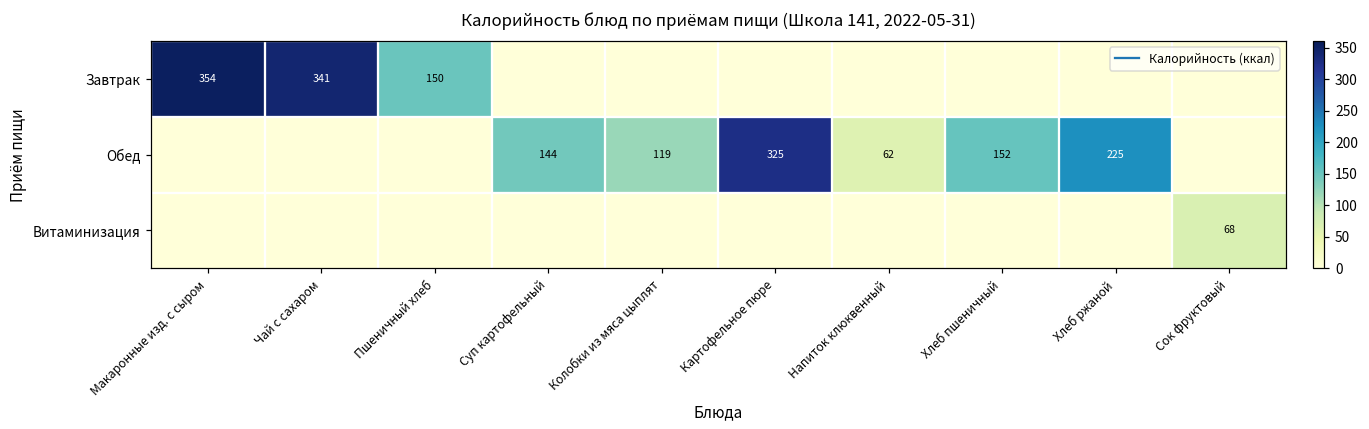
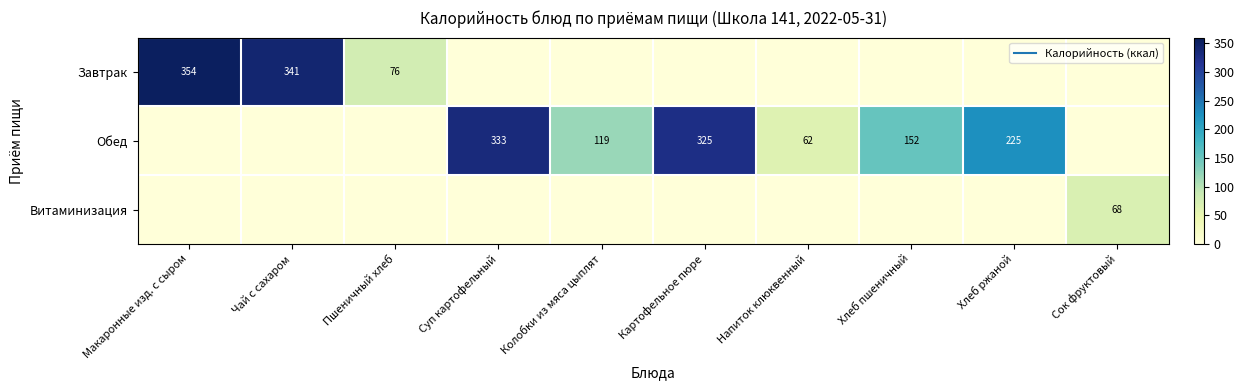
  {
    "Завтрак": {
      "Макаронные изд. с сыром": 354,
      "Чай с сахаром": 341,
-     "Пшеничный хлеб": 150
+     "Пшеничный хлеб": 76
    },
    "Обед": {
-     "Суп картофельный": 144,
+     "Суп картофельный": 333,
      "Колобки из мяса цыплят": 119,
      "Картофельное пюре": 325,
      "Напиток клюквенный": 62,
      "Хлеб пшеничный": 152,
      "Хлеб ржаной": 225
    },
    "Витаминизация": {
      "Сок фруктовый": 68
    }
  }
